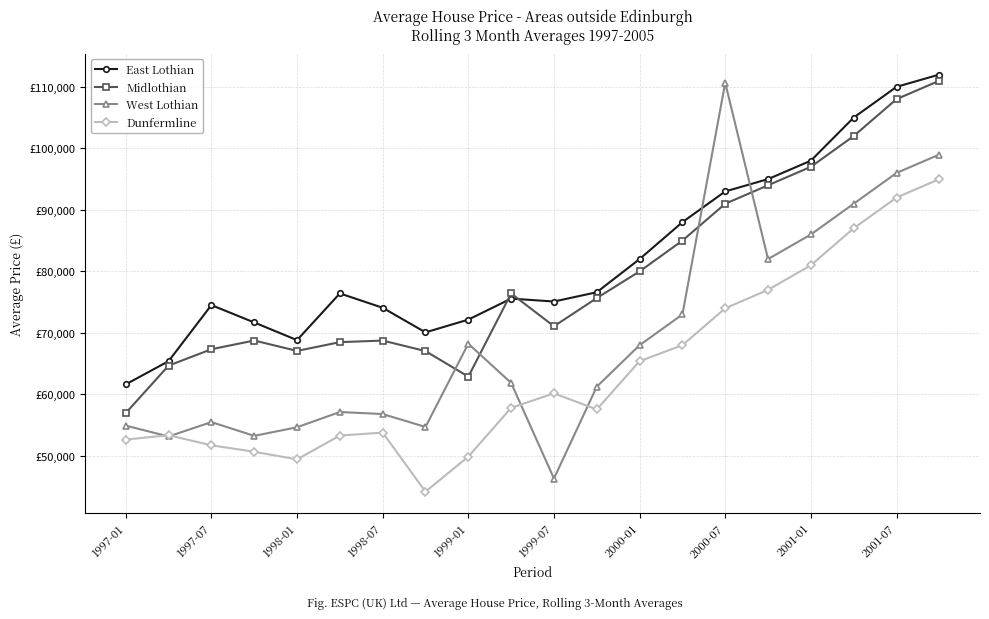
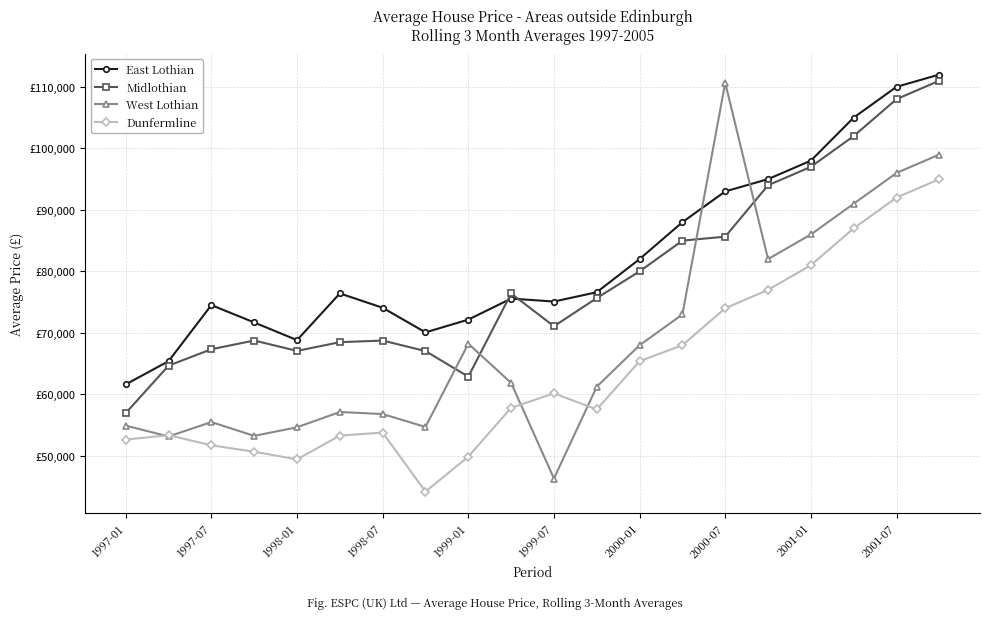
  {
    "East Lothian": {
      "1997-01": "£62,000",
      "1997-07": "£75,000",
      "1998-01": "£69,000",
      "1998-07": "£74,000",
      "1999-01": "£72,000",
      "1999-07": "£75,000",
      "2000-01": "£82,000",
      "2000-07": "£93,000",
      "2001-01": "£98,000",
      "2001-07": "£110,000"
    },
    "Midlothian": {
      "1997-01": "£57,000",
      "1997-07": "£67,000",
      "1998-01": "£67,000",
      "1998-07": "£69,000",
      "1999-01": "£63,000",
      "1999-07": "£71,000",
      "2000-01": "£80,000",
-     "2000-07": "£91,000",
+     "2000-07": "£86,000",
      "2001-01": "£97,000",
      "2001-07": "£108,000"
    },
    "West Lothian": {
      "1997-01": "£55,000",
      "1997-07": "£56,000",
      "1998-01": "£55,000",
      "1998-07": "£57,000",
      "1999-01": "£68,000",
      "1999-07": "£46,000",
      "2000-01": "£68,000",
      "2000-07": "£111,000",
      "2001-01": "£86,000",
      "2001-07": "£96,000"
    },
    "Dunfermline": {
      "1997-01": "£53,000",
      "1997-07": "£52,000",
      "1998-01": "£49,000",
      "1998-07": "£54,000",
      "1999-01": "£50,000",
      "1999-07": "£60,000",
      "2000-01": "£65,000",
      "2000-07": "£74,000",
      "2001-01": "£81,000",
      "2001-07": "£92,000"
    }
  }
